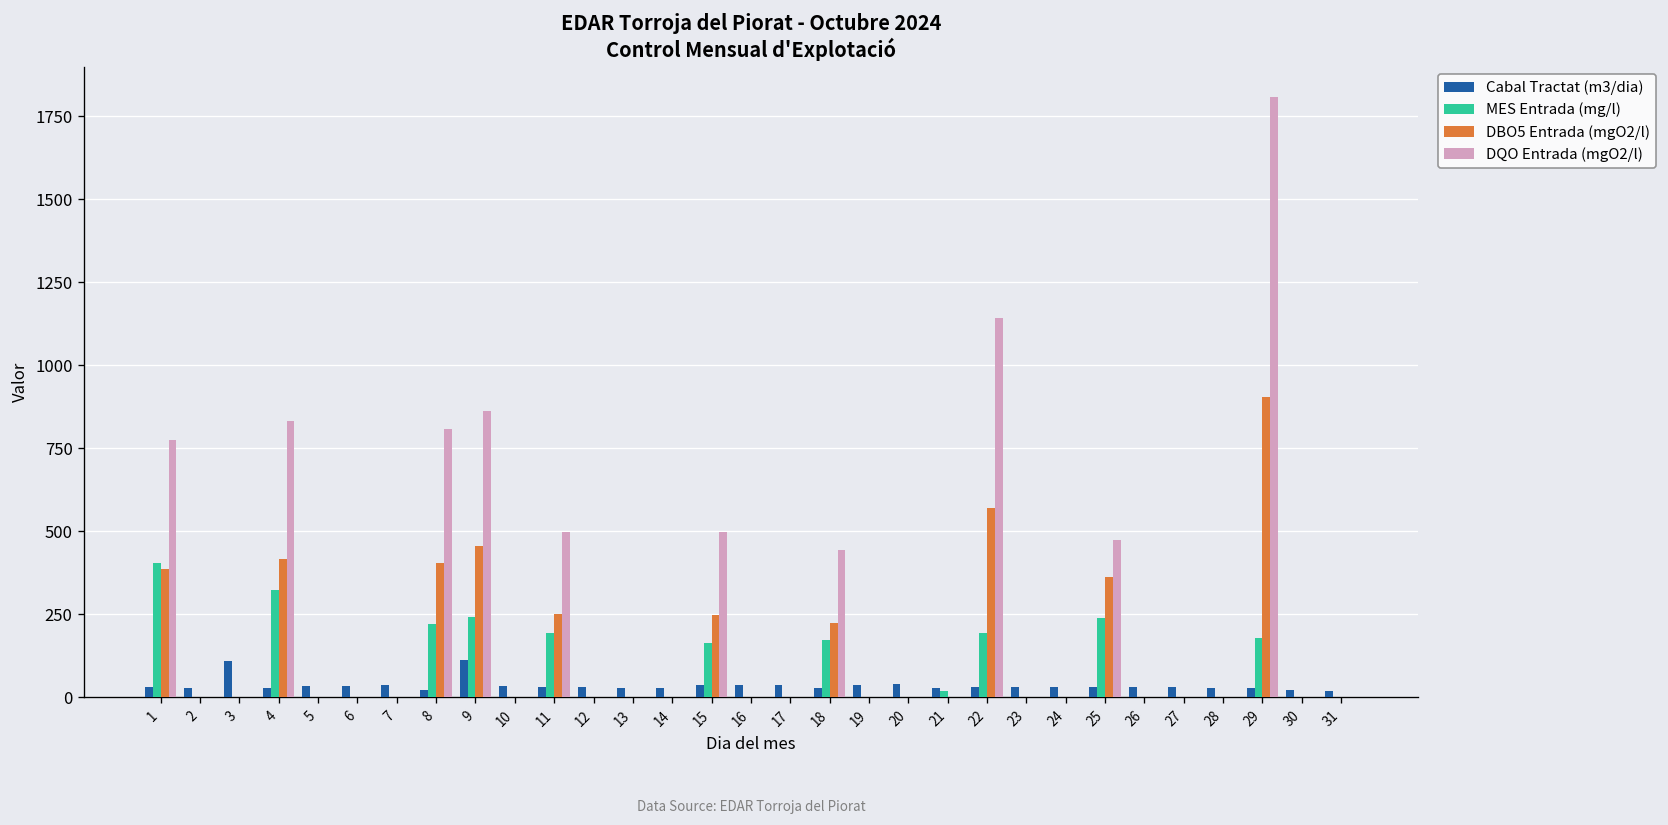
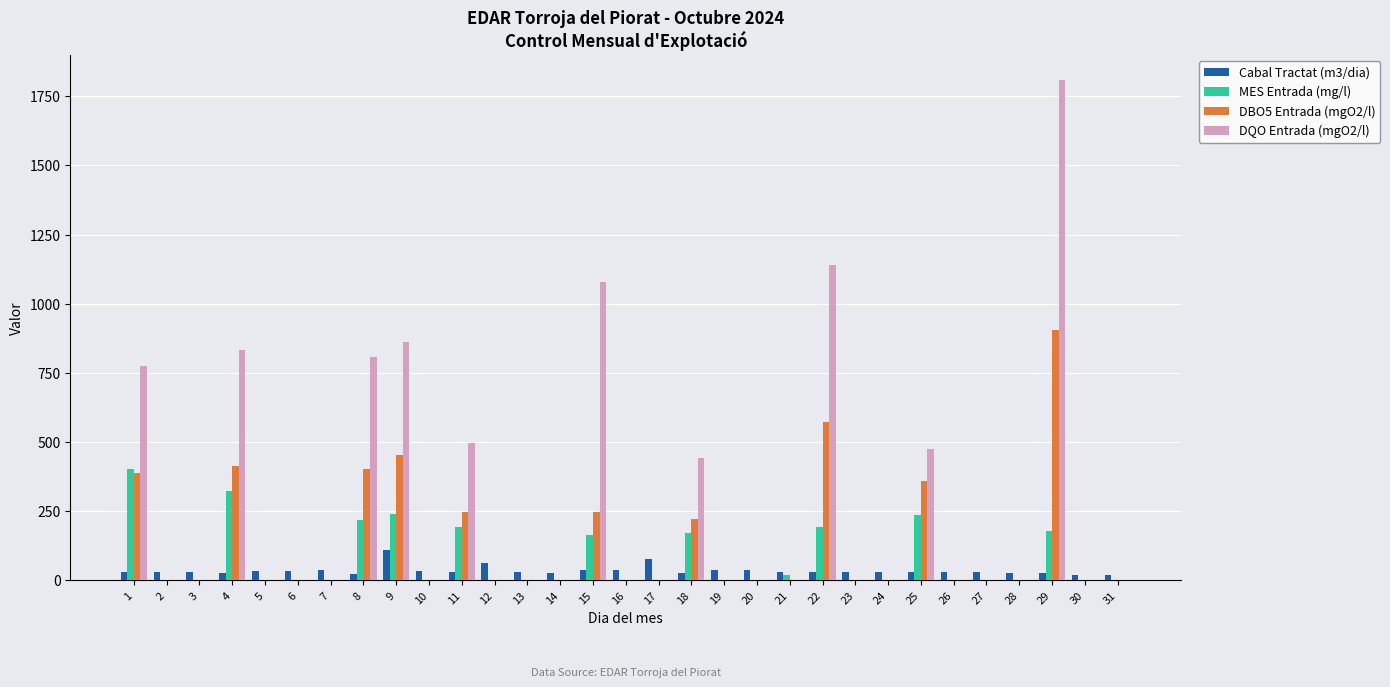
  {
    "Cabal Tractat (m3/dia)": {
      "1": 30,
      "2": 30,
-     "3": 110,
+     "3": 30,
      "4": 30,
      "5": 30,
      "6": 40,
      "7": 40,
      "8": 20,
      "9": 110,
      "10": 30,
      "11": 30,
-     "12": 30,
+     "12": 60,
      "13": 30,
      "14": 30,
      "15": 40,
      "16": 40,
-     "17": 40,
+     "17": 80,
      "18": 30,
      "19": 40,
      "20": 40,
      "21": 30,
      "22": 30,
      "23": 30,
      "24": 30,
      "25": 30,
      "26": 30,
      "27": 30,
      "28": 30,
      "29": 30,
      "30": 20,
      "31": 20
    },
    "MES Entrada (mg/l)": {
      "1": 400,
      "2": 0,
      "3": 0,
      "4": 320,
      "5": 0,
      "6": 0,
      "7": 0,
      "8": 220,
      "9": 240,
      "10": 0,
      "11": 190,
      "12": 0,
      "13": 0,
      "14": 0,
      "15": 160,
      "16": 0,
      "17": 0,
      "18": 170,
      "19": 0,
      "20": 0,
      "21": 20,
      "22": 190,
      "23": 0,
      "24": 0,
      "25": 240,
      "26": 0,
      "27": 0,
      "28": 0,
      "29": 180,
      "30": 0,
      "31": 0
    },
    "DBO5 Entrada (mgO2/l)": {
      "1": 390,
      "2": 0,
      "3": 0,
      "4": 420,
      "5": 0,
      "6": 0,
      "7": 0,
      "8": 400,
      "9": 460,
      "10": 0,
      "11": 250,
      "12": 0,
      "13": 0,
      "14": 0,
      "15": 250,
      "16": 0,
      "17": 0,
      "18": 220,
      "19": 0,
      "20": 0,
      "21": 0,
      "22": 570,
      "23": 0,
      "24": 0,
      "25": 360,
      "26": 0,
      "27": 0,
      "28": 0,
      "29": 900,
      "30": 0,
      "31": 0
    },
    "DQO Entrada (mgO2/l)": {
      "1": 770,
      "2": 0,
      "3": 0,
      "4": 830,
      "5": 0,
      "6": 0,
      "7": 0,
      "8": 810,
      "9": 860,
      "10": 0,
      "11": 500,
      "12": 0,
      "13": 0,
      "14": 0,
-     "15": 500,
+     "15": 1080,
      "16": 0,
      "17": 0,
      "18": 440,
      "19": 0,
      "20": 0,
      "21": 0,
      "22": 1140,
      "23": 0,
      "24": 0,
      "25": 470,
      "26": 0,
      "27": 0,
      "28": 0,
      "29": 1810,
      "30": 0,
      "31": 0
    }
  }
